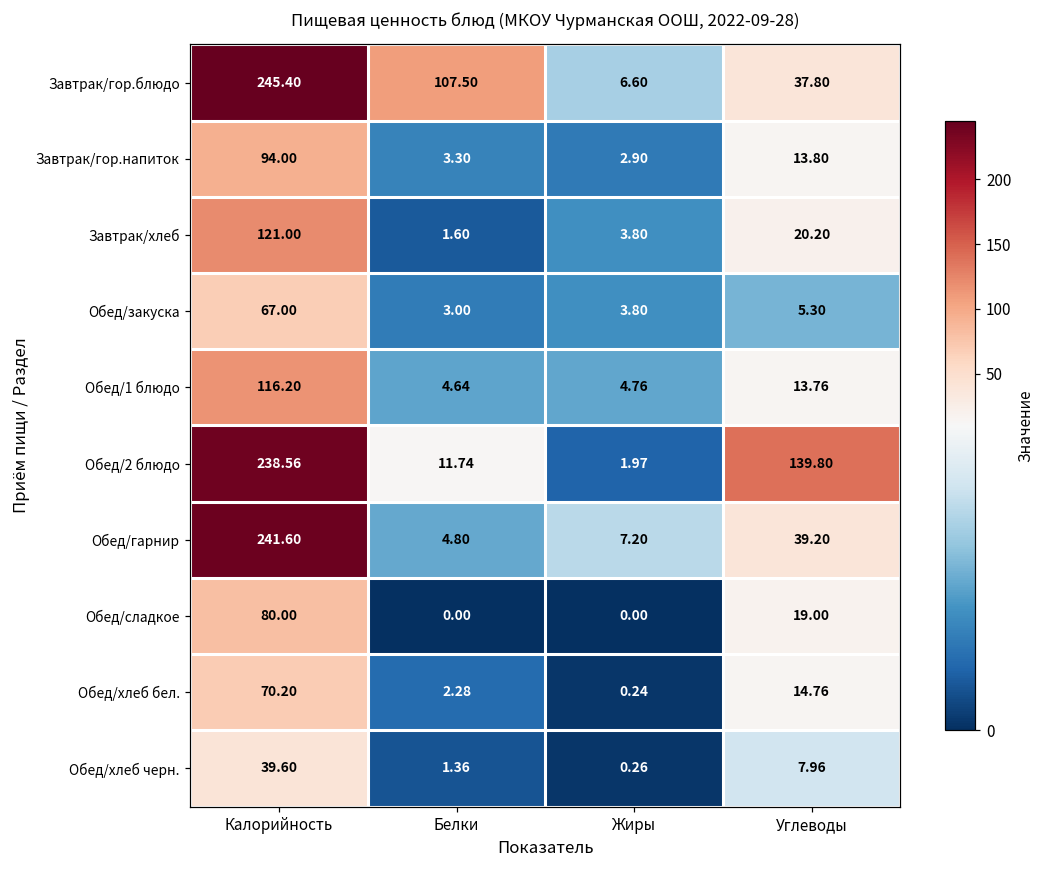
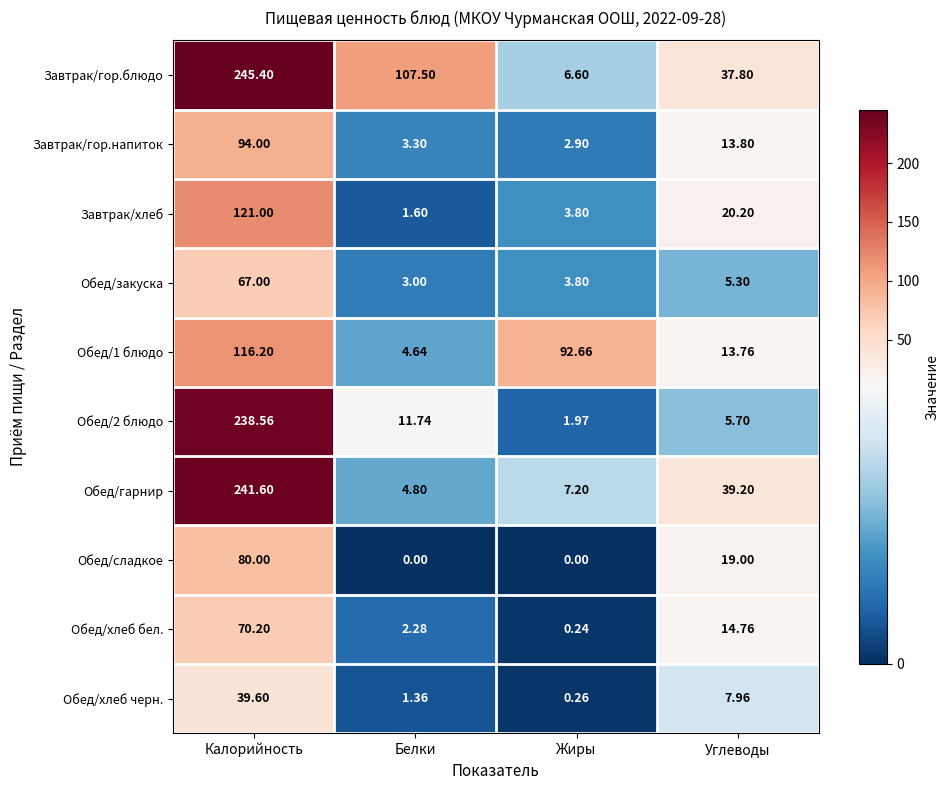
  {
    "Завтрак/гор.блюдо": {
      "Калорийность": 245.40,
      "Белки": 107.50,
      "Жиры": 6.60,
      "Углеводы": 37.80
    },
    "Завтрак/гор.напиток": {
      "Калорийность": 94.00,
      "Белки": 3.30,
      "Жиры": 2.90,
      "Углеводы": 13.80
    },
    "Завтрак/хлеб": {
      "Калорийность": 121.00,
      "Белки": 1.60,
      "Жиры": 3.80,
      "Углеводы": 20.20
    },
    "Обед/закуска": {
      "Калорийность": 67.00,
      "Белки": 3.00,
      "Жиры": 3.80,
      "Углеводы": 5.30
    },
    "Обед/1 блюдо": {
      "Калорийность": 116.20,
      "Белки": 4.64,
-     "Жиры": 4.76,
+     "Жиры": 92.66,
      "Углеводы": 13.76
    },
    "Обед/2 блюдо": {
      "Калорийность": 238.56,
      "Белки": 11.74,
      "Жиры": 1.97,
-     "Углеводы": 139.80
+     "Углеводы": 5.70
    },
    "Обед/гарнир": {
      "Калорийность": 241.60,
      "Белки": 4.80,
      "Жиры": 7.20,
      "Углеводы": 39.20
    },
    "Обед/сладкое": {
      "Калорийность": 80.00,
      "Белки": 0.00,
      "Жиры": 0.00,
      "Углеводы": 19.00
    },
    "Обед/хлеб бел.": {
      "Калорийность": 70.20,
      "Белки": 2.28,
      "Жиры": 0.24,
      "Углеводы": 14.76
    },
    "Обед/хлеб черн.": {
      "Калорийность": 39.60,
      "Белки": 1.36,
      "Жиры": 0.26,
      "Углеводы": 7.96
    }
  }
